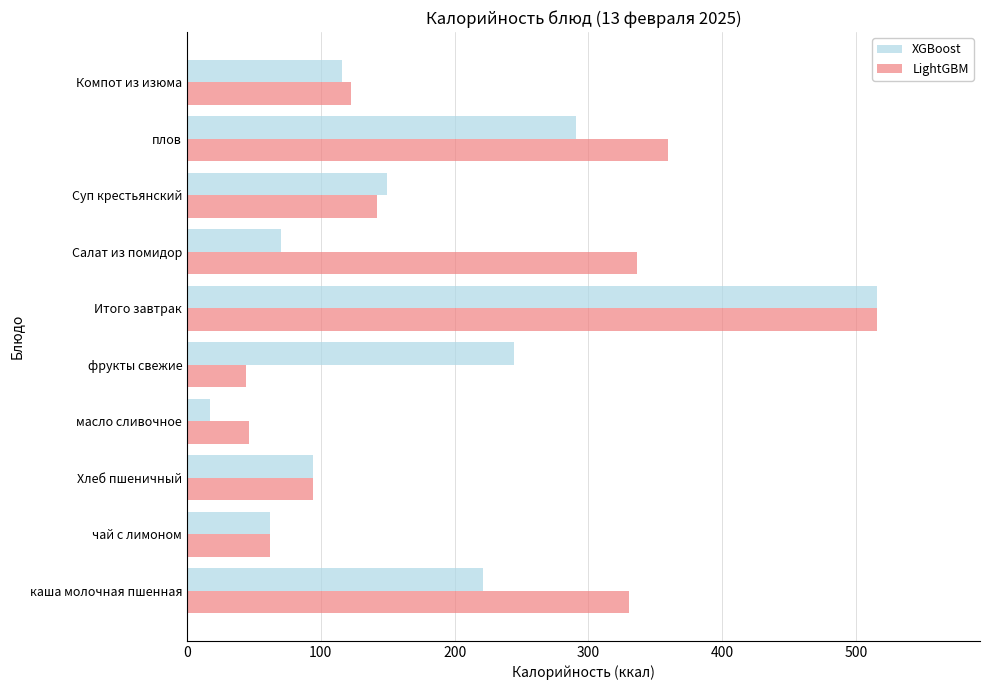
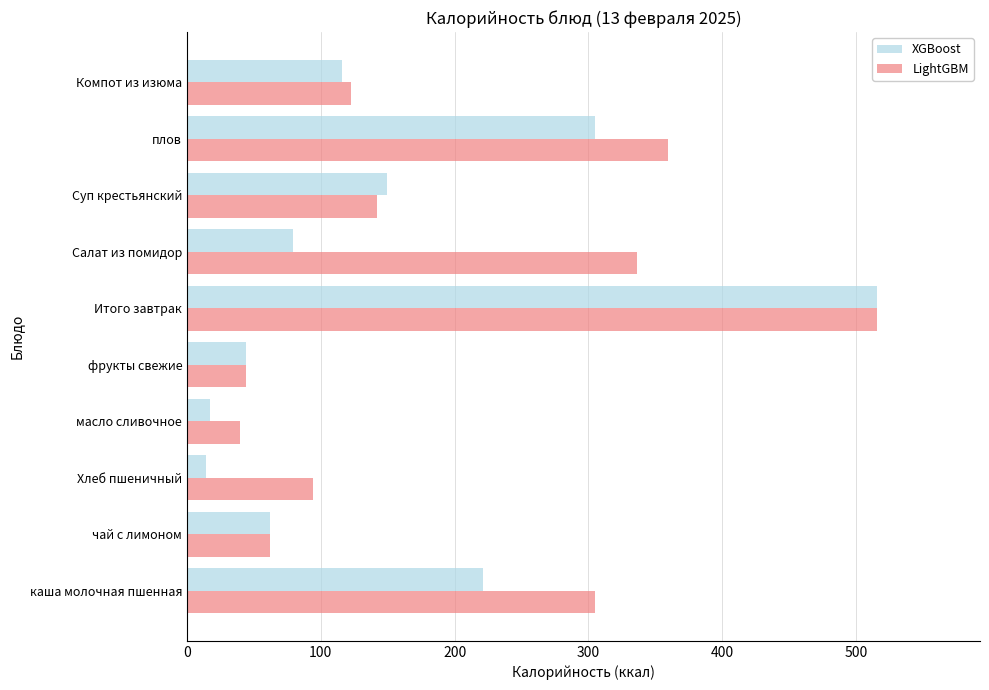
  {
    "XGBoost": {
      "Компот из изюма": 116,
-     "плов": 290,
+     "плов": 305,
      "Суп крестьянский": 149,
-     "Салат из помидор": 70,
+     "Салат из помидор": 79,
      "Итого завтрак": 515,
-     "фрукты свежие": 244,
+     "фрукты свежие": 44,
      "масло сливочное": 17,
-     "Хлеб пшеничный": 94,
+     "Хлеб пшеничный": 14,
      "чай с лимоном": 62,
      "каша молочная пшенная": 221
    },
    "LightGBM": {
      "Компот из изюма": 122,
      "плов": 359,
      "Суп крестьянский": 142,
      "Салат из помидор": 336,
      "Итого завтрак": 515,
      "фрукты свежие": 44,
-     "масло сливочное": 47,
+     "масло сливочное": 40,
      "Хлеб пшеничный": 94,
      "чай с лимоном": 62,
-     "каша молочная пшенная": 330
+     "каша молочная пшенная": 305
    }
  }
